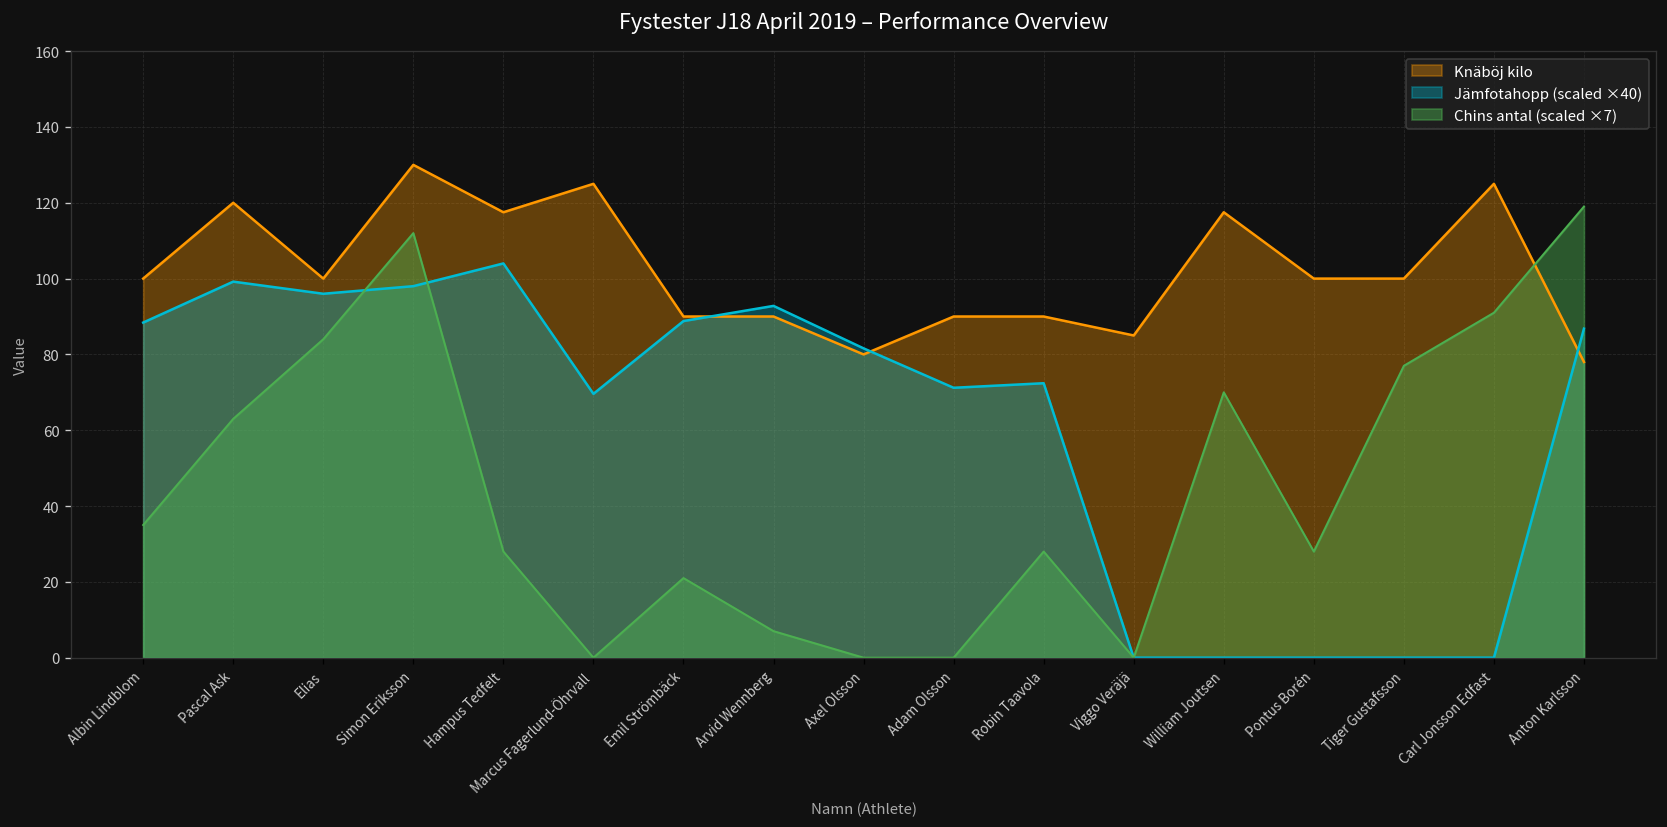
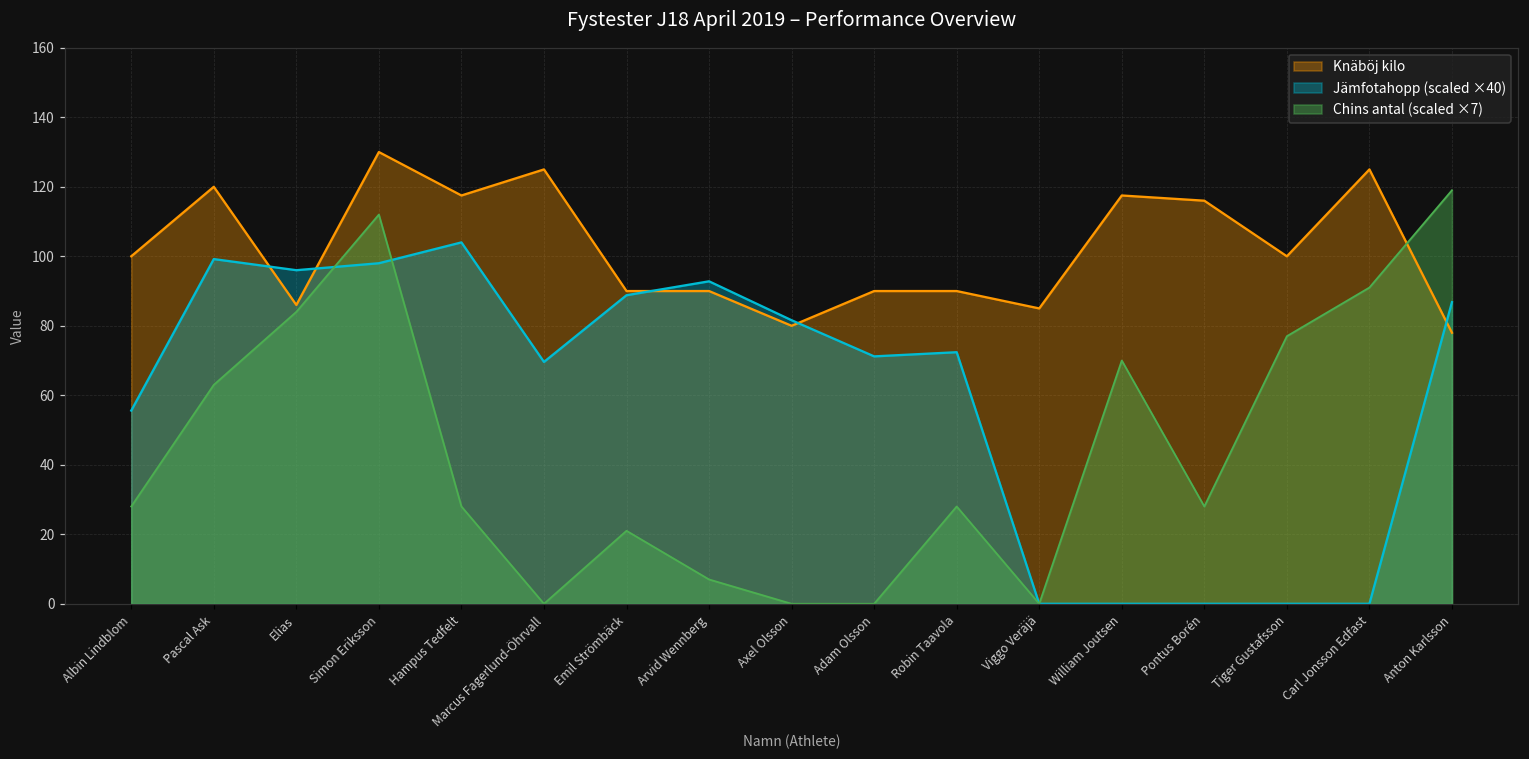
  {
    "Knäböj kilo": {
      "Albin Lindblom": 100,
      "Pascal Ask": 120,
-     "Elias": 100,
+     "Elias": 86,
      "Simon Eriksson": 130,
      "Hampus Tedfelt": 118,
      "Marcus Fagerlund-Öhrvall": 125,
      "Emil Strömbäck": 90,
      "Arvid Wennberg": 90,
      "Axel Olsson": 80,
      "Adam Olsson": 90,
      "Robin Taavola": 90,
      "Viggo Veräjä": 85,
      "William Joutsen": 118,
-     "Pontus Borén": 100,
+     "Pontus Borén": 116,
      "Tiger Gustafsson": 100,
      "Carl Jonsson Edfast": 125,
      "Anton Karlsson": 78
    },
    "Jämfotahopp (scaled ×40)": {
-     "Albin Lindblom": 88,
+     "Albin Lindblom": 56,
      "Pascal Ask": 99,
      "Elias": 96,
      "Simon Eriksson": 98,
      "Hampus Tedfelt": 104,
      "Marcus Fagerlund-Öhrvall": 70,
      "Emil Strömbäck": 89,
      "Arvid Wennberg": 93,
      "Axel Olsson": 82,
      "Adam Olsson": 71,
      "Robin Taavola": 72,
      "William Joutsen": 0,
      "Pontus Borén": 0,
      "Tiger Gustafsson": 0,
      "Carl Jonsson Edfast": 0,
      "Anton Karlsson": 87
    },
    "Chins antal (scaled ×7)": {
-     "Albin Lindblom": 35,
+     "Albin Lindblom": 28,
      "Pascal Ask": 63,
      "Elias": 84,
      "Simon Eriksson": 112,
      "Hampus Tedfelt": 28,
      "Marcus Fagerlund-Öhrvall": 0,
      "Emil Strömbäck": 21,
      "Arvid Wennberg": 7,
      "Axel Olsson": 0,
      "Adam Olsson": 0,
      "Robin Taavola": 28,
      "William Joutsen": 70,
      "Pontus Borén": 28,
      "Tiger Gustafsson": 77,
      "Carl Jonsson Edfast": 91,
      "Anton Karlsson": 119
    }
  }
